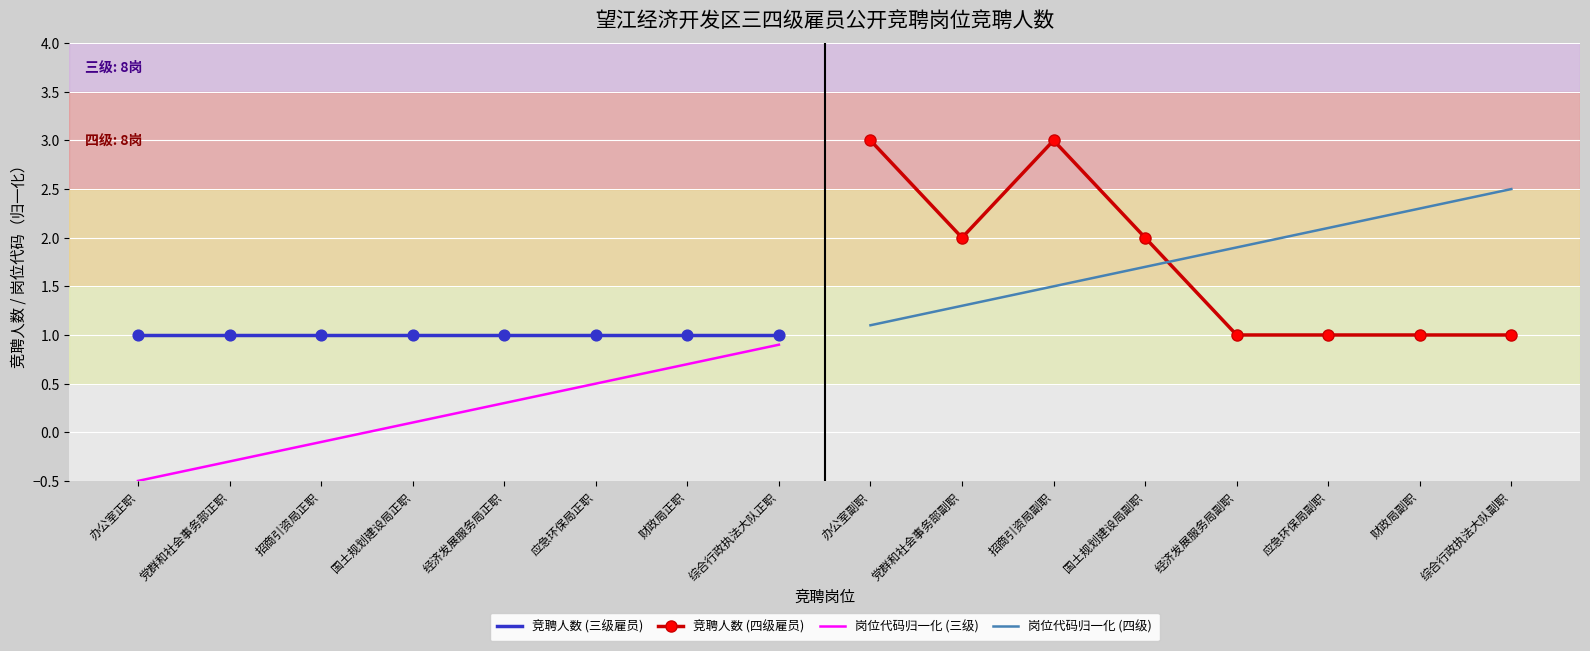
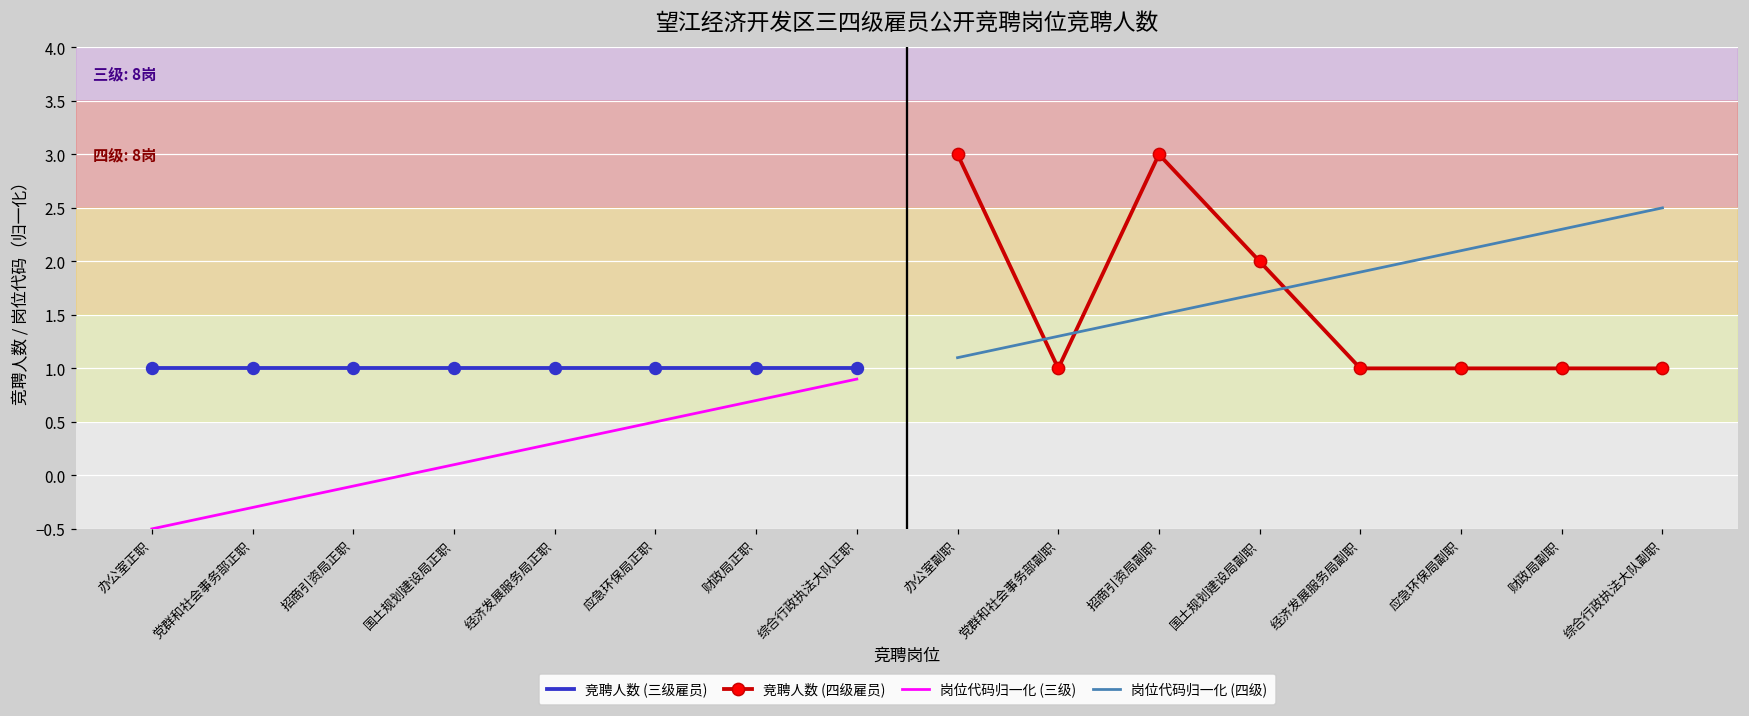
  {
    "竞聘人数 (三级雇员)": {
      "办公室正职": 1,
      "党群和社会事务部正职": 1,
      "招商引资局正职": 1,
      "国土规划建设局正职": 1,
      "经济发展服务局正职": 1,
      "应急环保局正职": 1,
      "财政局正职": 1,
      "综合行政执法大队正职": 1
    },
    "竞聘人数 (四级雇员)": {
      "办公室副职": 3,
-     "党群和社会事务部副职": 2,
+     "党群和社会事务部副职": 1,
      "招商引资局副职": 3,
      "国土规划建设局副职": 2,
      "经济发展服务局副职": 1,
      "应急环保局副职": 1,
      "财政局副职": 1,
      "综合行政执法大队副职": 1
    },
    "岗位代码归一化 (三级)": {
      "办公室正职": -0.5,
      "党群和社会事务部正职": -0.3,
      "招商引资局正职": -0.1,
      "国土规划建设局正职": 0.1,
      "经济发展服务局正职": 0.3,
      "应急环保局正职": 0.5,
      "财政局正职": 0.7,
      "综合行政执法大队正职": 0.9
    },
    "岗位代码归一化 (四级)": {
      "办公室副职": 1.1,
      "党群和社会事务部副职": 1.3,
      "招商引资局副职": 1.5,
      "国土规划建设局副职": 1.7,
      "经济发展服务局副职": 1.9,
      "应急环保局副职": 2.1,
      "财政局副职": 2.3,
      "综合行政执法大队副职": 2.5
    }
  }
